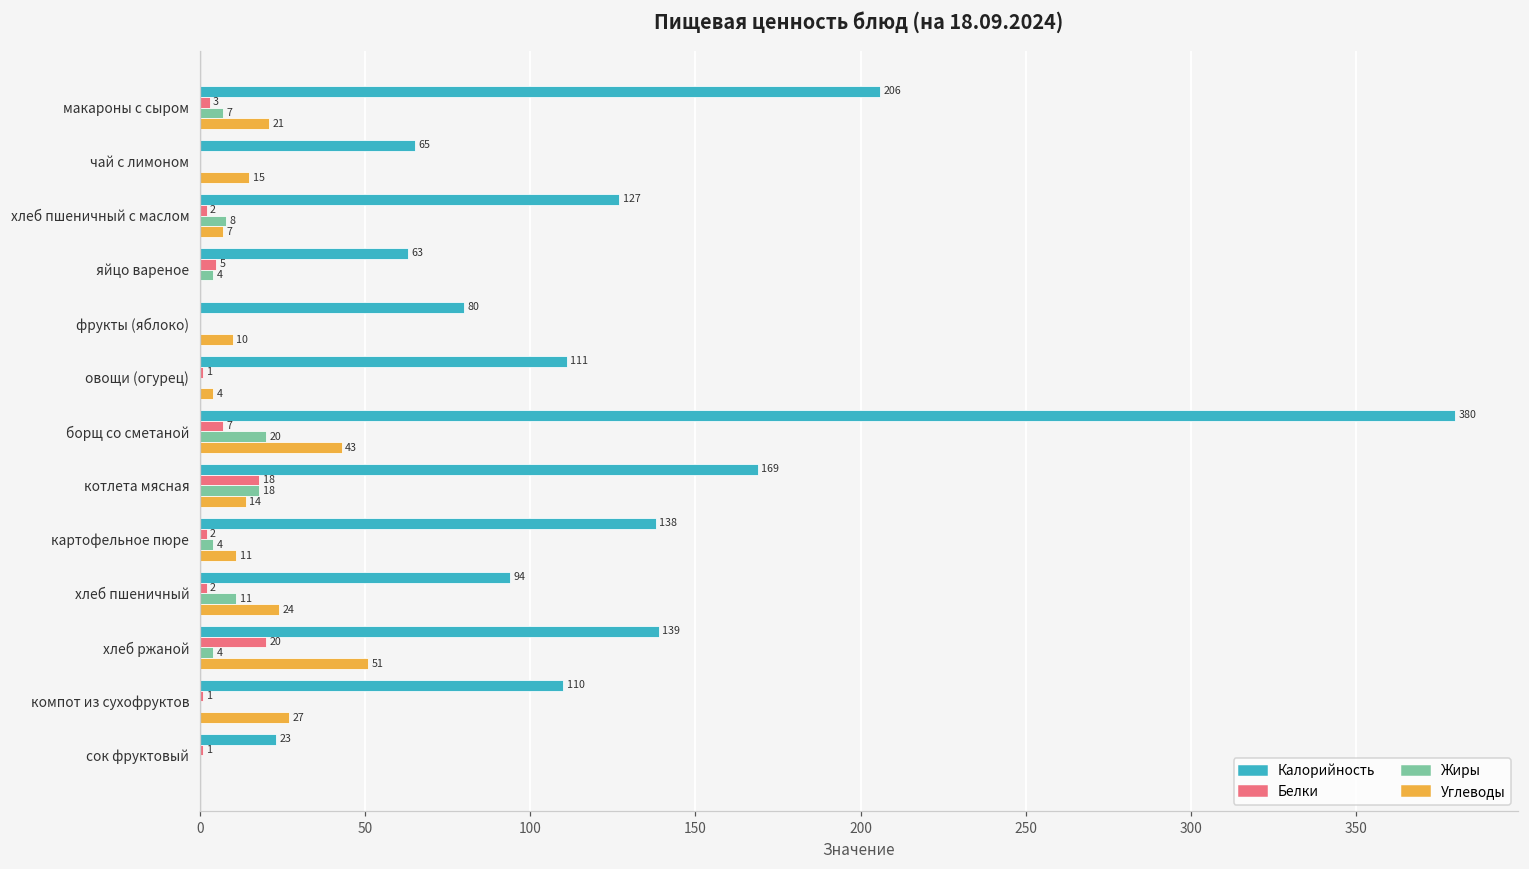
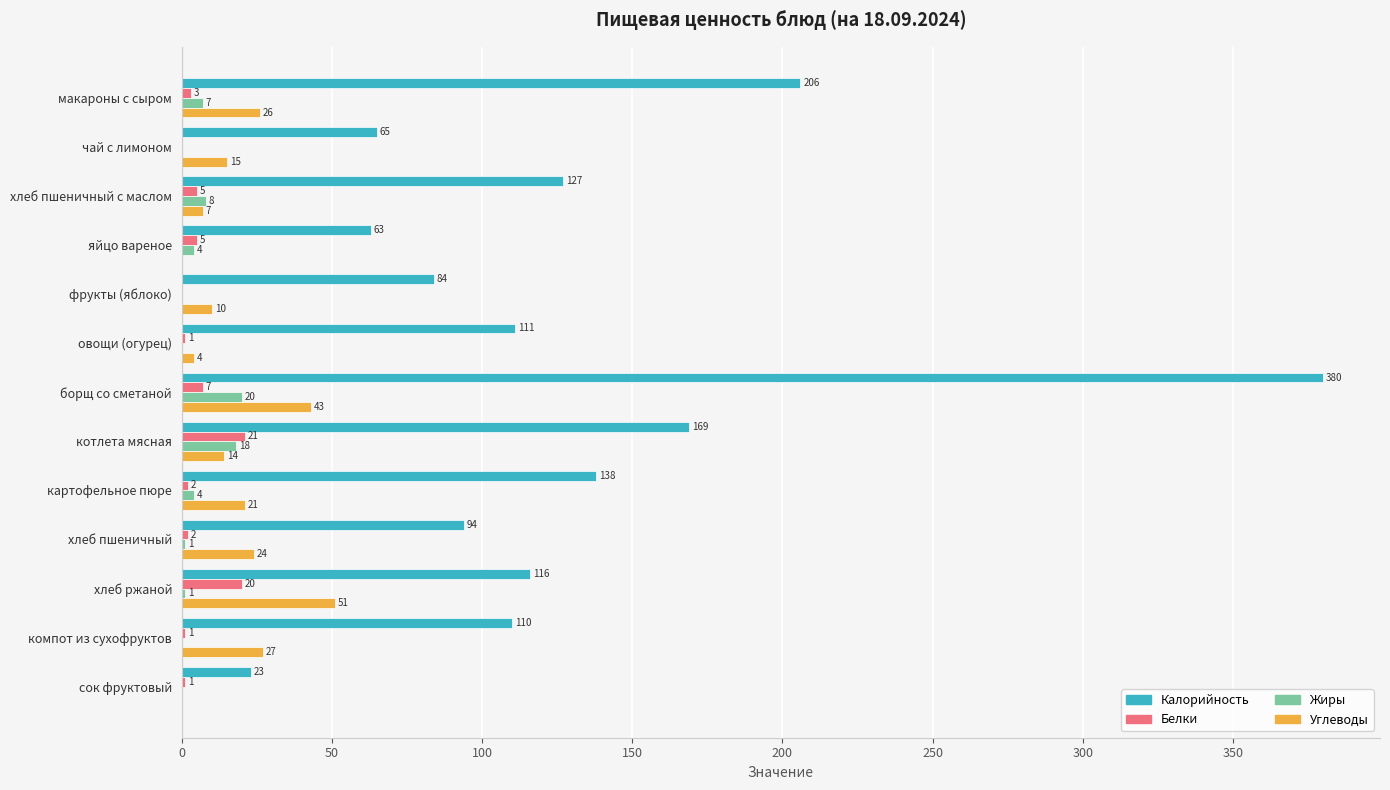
  {
    "Калорийность": {
      "макароны с сыром": 206,
      "чай с лимоном": 65,
      "хлеб пшеничный с маслом": 127,
      "яйцо вареное": 63,
-     "фрукты (яблоко)": 80,
+     "фрукты (яблоко)": 84,
      "овощи (огурец)": 111,
      "борщ со сметаной": 380,
      "котлета мясная": 169,
      "картофельное пюре": 138,
      "хлеб пшеничный": 94,
-     "хлеб ржаной": 139,
+     "хлеб ржаной": 116,
      "компот из сухофруктов": 110,
      "сок фруктовый": 23
    },
    "Белки": {
      "макароны с сыром": 3,
-     "хлеб пшеничный с маслом": 2,
+     "хлеб пшеничный с маслом": 5,
      "яйцо вареное": 5,
      "овощи (огурец)": 1,
      "борщ со сметаной": 7,
-     "котлета мясная": 18,
+     "котлета мясная": 21,
      "картофельное пюре": 2,
      "хлеб пшеничный": 2,
      "хлеб ржаной": 20,
      "компот из сухофруктов": 1,
      "сок фруктовый": 1
    },
    "Жиры": {
      "макароны с сыром": 7,
      "хлеб пшеничный с маслом": 8,
      "яйцо вареное": 4,
      "борщ со сметаной": 20,
      "котлета мясная": 18,
      "картофельное пюре": 4,
-     "хлеб пшеничный": 11,
-     "хлеб ржаной": 4
+     "хлеб пшеничный": 1,
+     "хлеб ржаной": 1
    },
    "Углеводы": {
-     "макароны с сыром": 21,
+     "макароны с сыром": 26,
      "чай с лимоном": 15,
      "хлеб пшеничный с маслом": 7,
      "фрукты (яблоко)": 10,
      "овощи (огурец)": 4,
      "борщ со сметаной": 43,
      "котлета мясная": 14,
-     "картофельное пюре": 11,
+     "картофельное пюре": 21,
      "хлеб пшеничный": 24,
      "хлеб ржаной": 51,
      "компот из сухофруктов": 27
    }
  }
